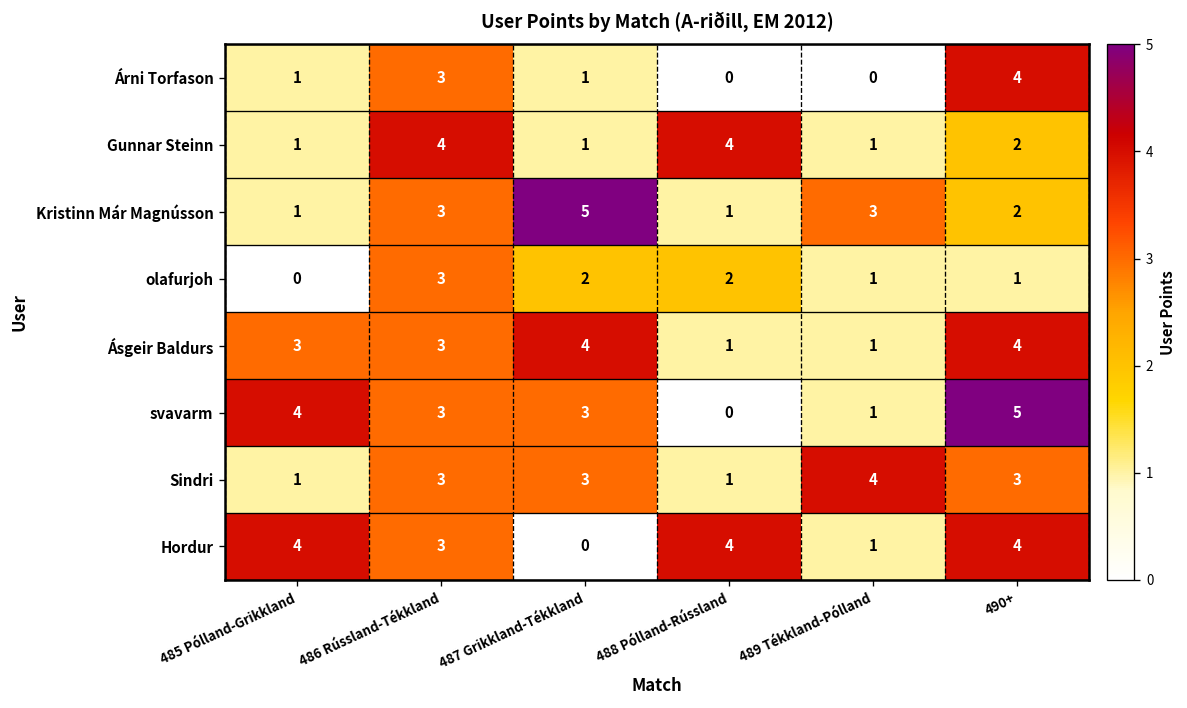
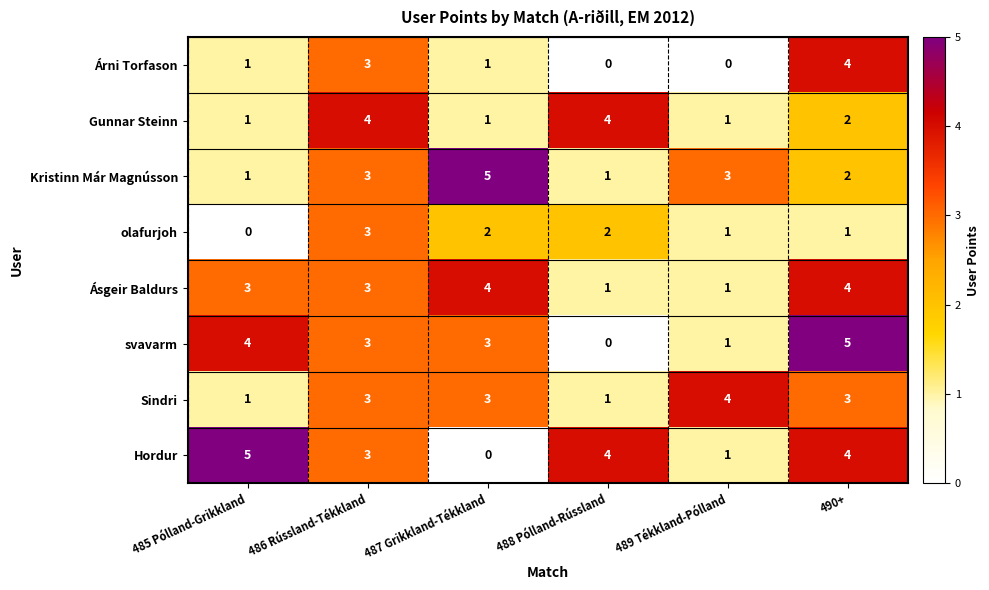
  {
    "Árni Torfason": {
      "485 Pólland-Grikkland": 1,
      "486 Rússland-Tékkland": 3,
      "487 Grikkland-Tékkland": 1,
      "488 Pólland-Rússland": 0,
      "489 Tékkland-Pólland": 0,
      "490+": 4
    },
    "Gunnar Steinn": {
      "485 Pólland-Grikkland": 1,
      "486 Rússland-Tékkland": 4,
      "487 Grikkland-Tékkland": 1,
      "488 Pólland-Rússland": 4,
      "489 Tékkland-Pólland": 1,
      "490+": 2
    },
    "Kristinn Már Magnússon": {
      "485 Pólland-Grikkland": 1,
      "486 Rússland-Tékkland": 3,
      "487 Grikkland-Tékkland": 5,
      "488 Pólland-Rússland": 1,
      "489 Tékkland-Pólland": 3,
      "490+": 2
    },
    "olafurjoh": {
      "485 Pólland-Grikkland": 0,
      "486 Rússland-Tékkland": 3,
      "487 Grikkland-Tékkland": 2,
      "488 Pólland-Rússland": 2,
      "489 Tékkland-Pólland": 1,
      "490+": 1
    },
    "Ásgeir Baldurs": {
      "485 Pólland-Grikkland": 3,
      "486 Rússland-Tékkland": 3,
      "487 Grikkland-Tékkland": 4,
      "488 Pólland-Rússland": 1,
      "489 Tékkland-Pólland": 1,
      "490+": 4
    },
    "svavarm": {
      "485 Pólland-Grikkland": 4,
      "486 Rússland-Tékkland": 3,
      "487 Grikkland-Tékkland": 3,
      "488 Pólland-Rússland": 0,
      "489 Tékkland-Pólland": 1,
      "490+": 5
    },
    "Sindri": {
      "485 Pólland-Grikkland": 1,
      "486 Rússland-Tékkland": 3,
      "487 Grikkland-Tékkland": 3,
      "488 Pólland-Rússland": 1,
      "489 Tékkland-Pólland": 4,
      "490+": 3
    },
    "Hordur": {
-     "485 Pólland-Grikkland": 4,
+     "485 Pólland-Grikkland": 5,
      "486 Rússland-Tékkland": 3,
      "487 Grikkland-Tékkland": 0,
      "488 Pólland-Rússland": 4,
      "489 Tékkland-Pólland": 1,
      "490+": 4
    }
  }
